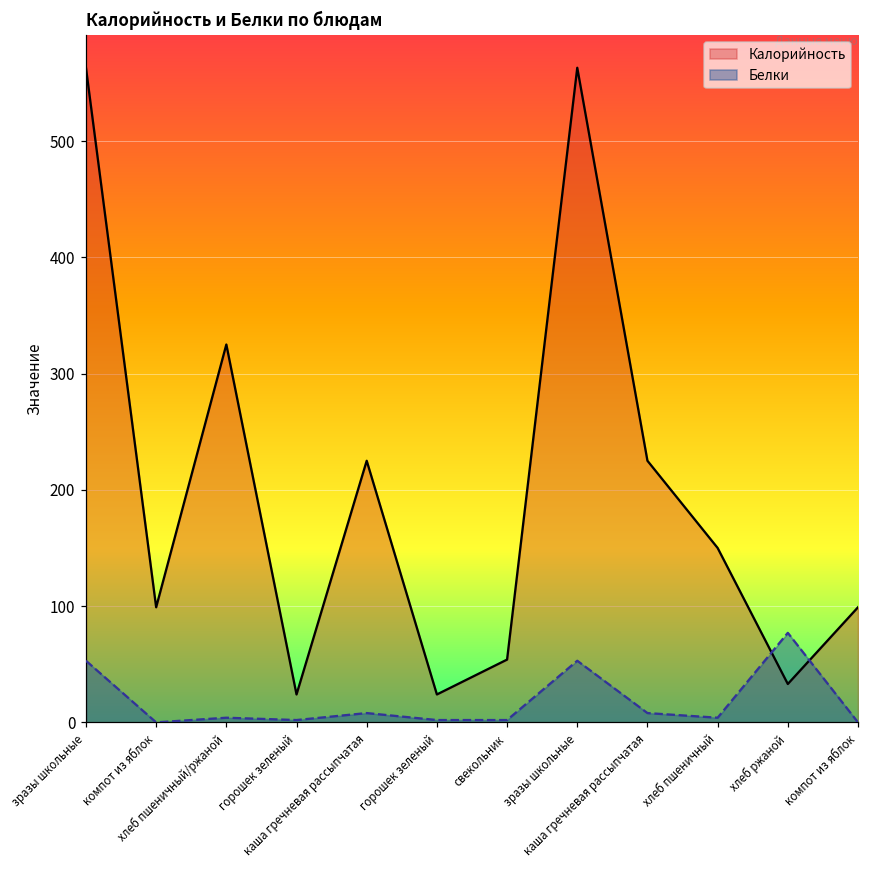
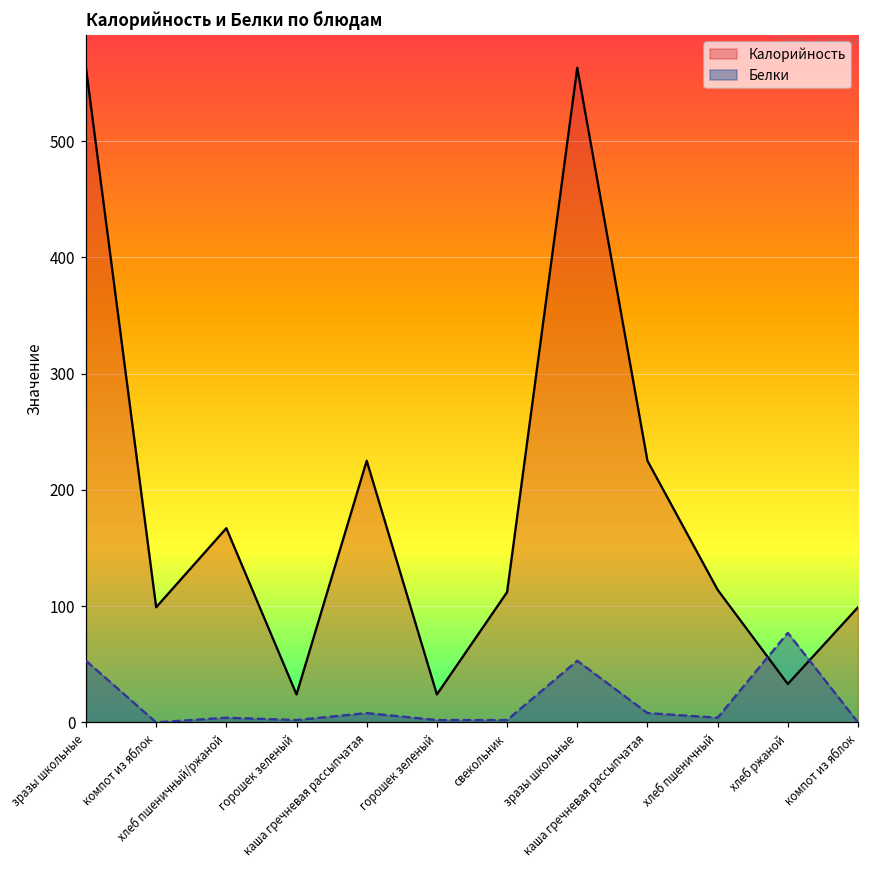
  {
    "Калорийность": {
-     "хлеб пшеничный/ржаной": 325,
-     "свекольник": 54,
-     "хлеб пшеничный": 150,
+     "хлеб пшеничный/ржаной": 167,
+     "свекольник": 112,
+     "хлеб пшеничный": 114,
      "хлеб ржаной": 33
    },
    "Белки": {
      "хлеб пшеничный/ржаной": 4,
      "свекольник": 2,
      "хлеб пшеничный": 4,
      "хлеб ржаной": 77
    }
  }
